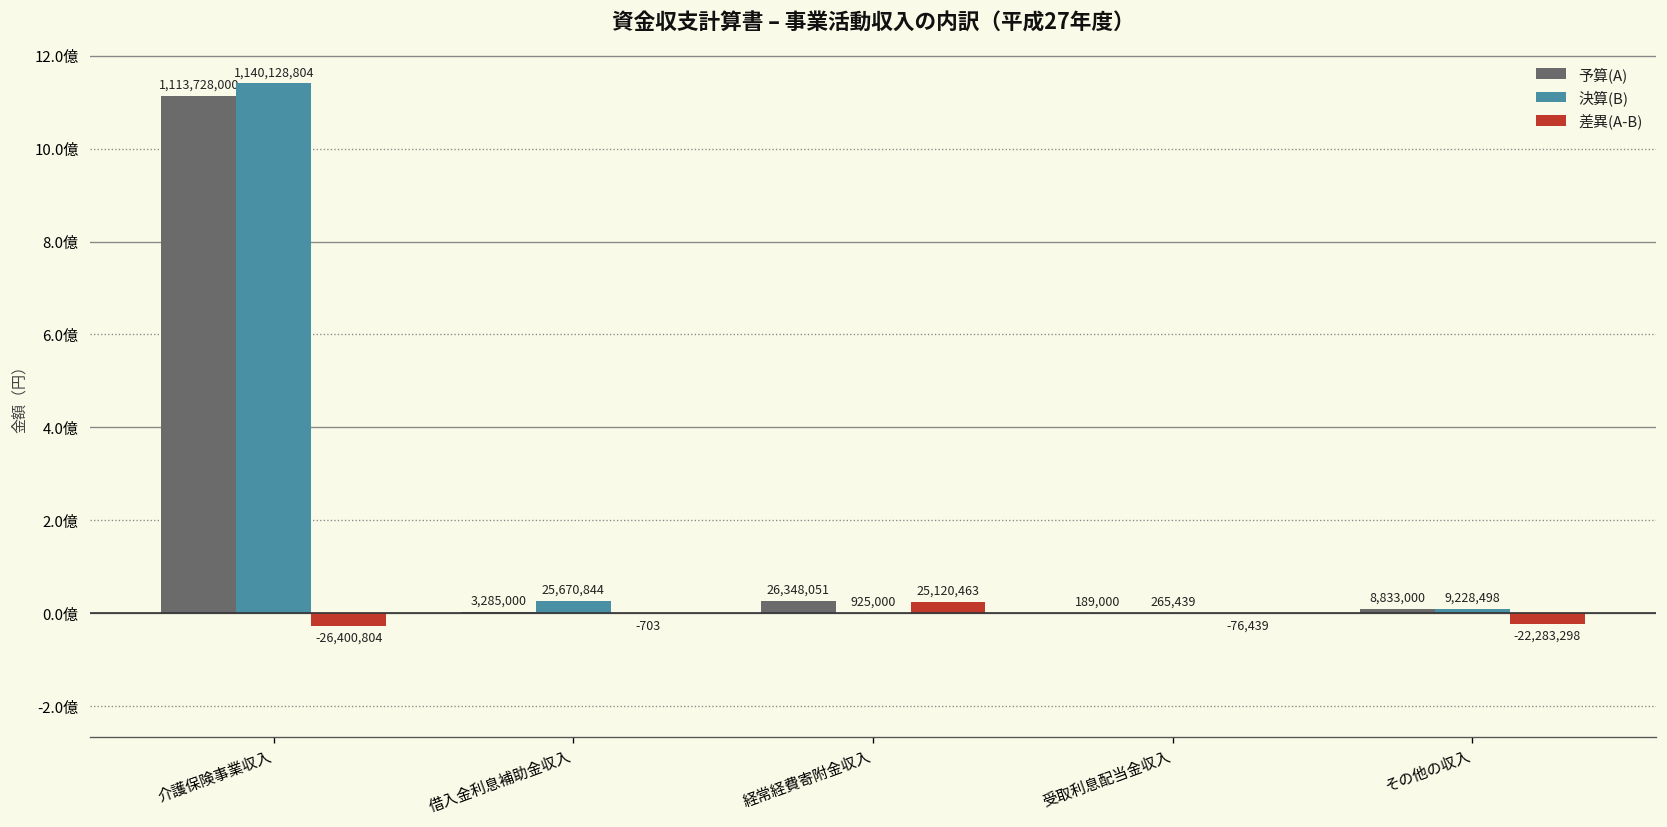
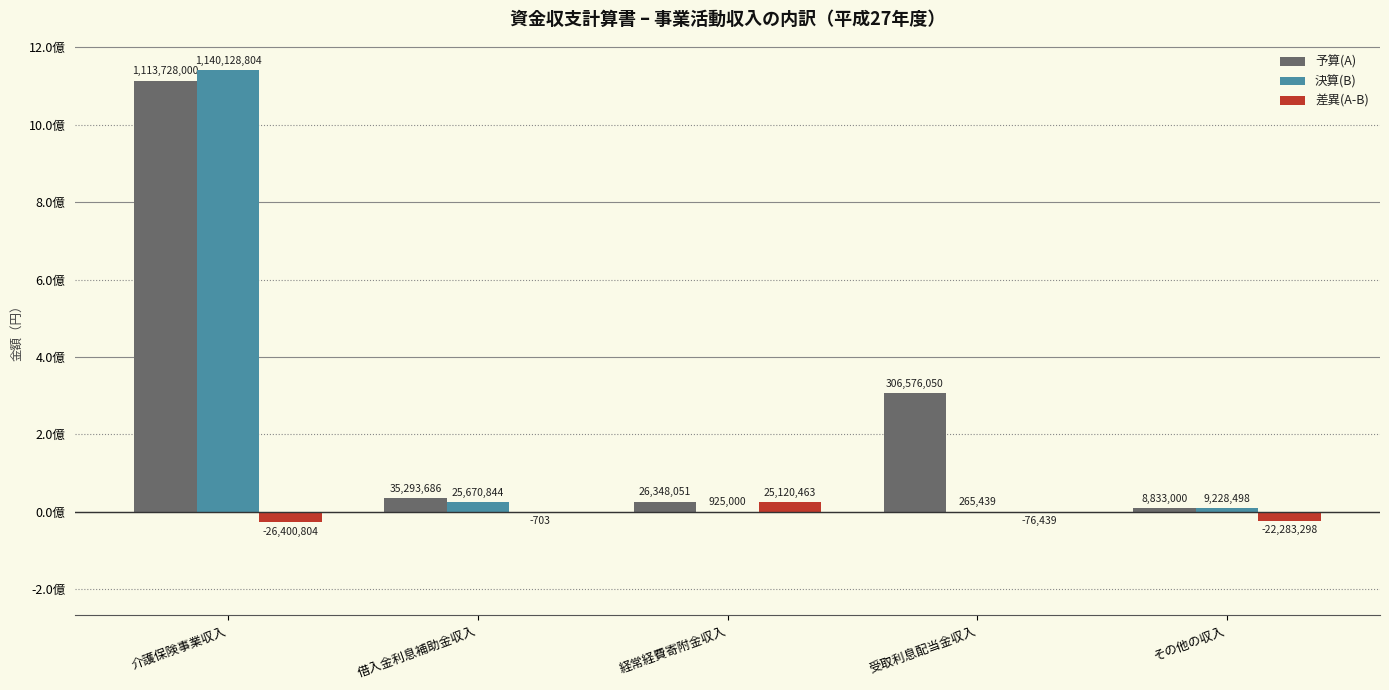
  {
    "予算(A)": {
      "介護保険事業収入": "1,113,728,000",
-     "借入金利息補助金収入": "3,285,000",
+     "借入金利息補助金収入": "35,293,686",
      "経常経費寄附金収入": "26,348,051",
-     "受取利息配当金収入": "189,000",
+     "受取利息配当金収入": "306,576,050",
      "その他の収入": "8,833,000"
    },
    "決算(B)": {
      "介護保険事業収入": "1,140,128,804",
      "借入金利息補助金収入": "25,670,844",
      "経常経費寄附金収入": "925,000",
      "受取利息配当金収入": "265,439",
      "その他の収入": "9,228,498"
    },
    "差異(A-B)": {
      "介護保険事業収入": "-26,400,804",
      "借入金利息補助金収入": "-703",
      "経常経費寄附金収入": "25,120,463",
      "受取利息配当金収入": "-76,439",
      "その他の収入": "-22,283,298"
    }
  }
